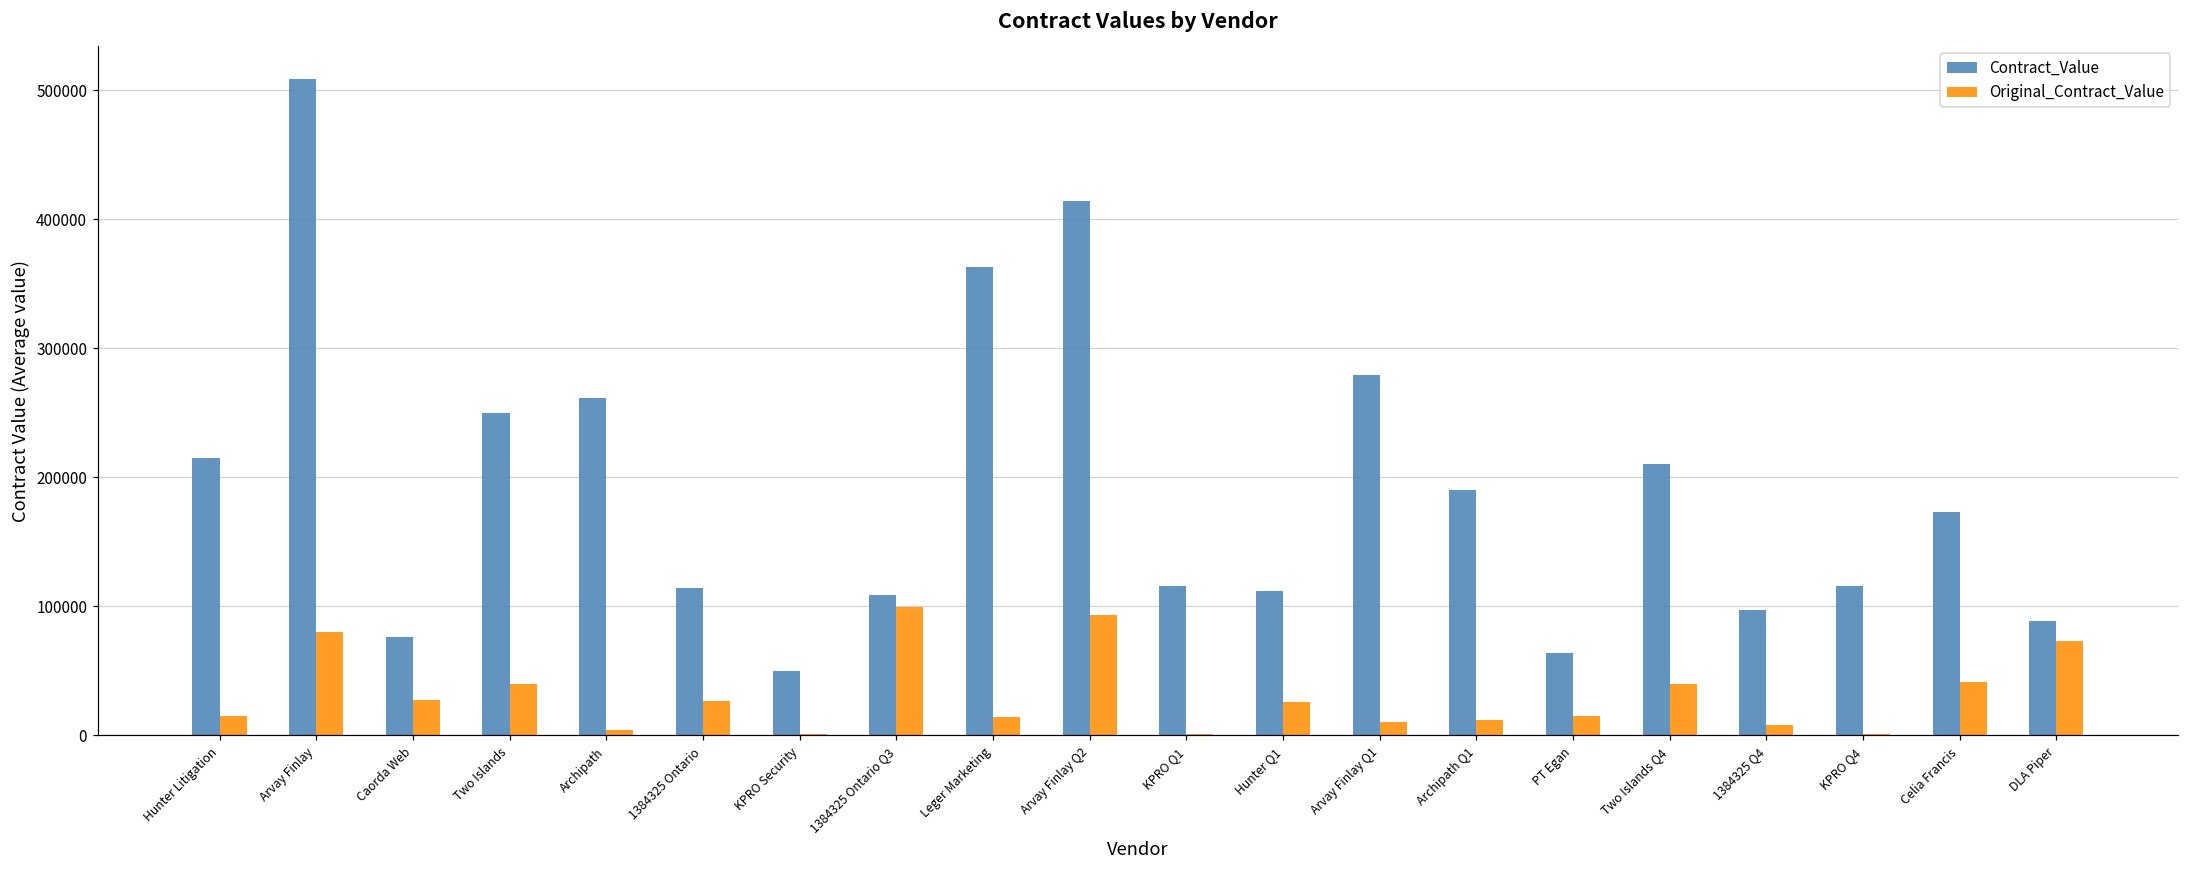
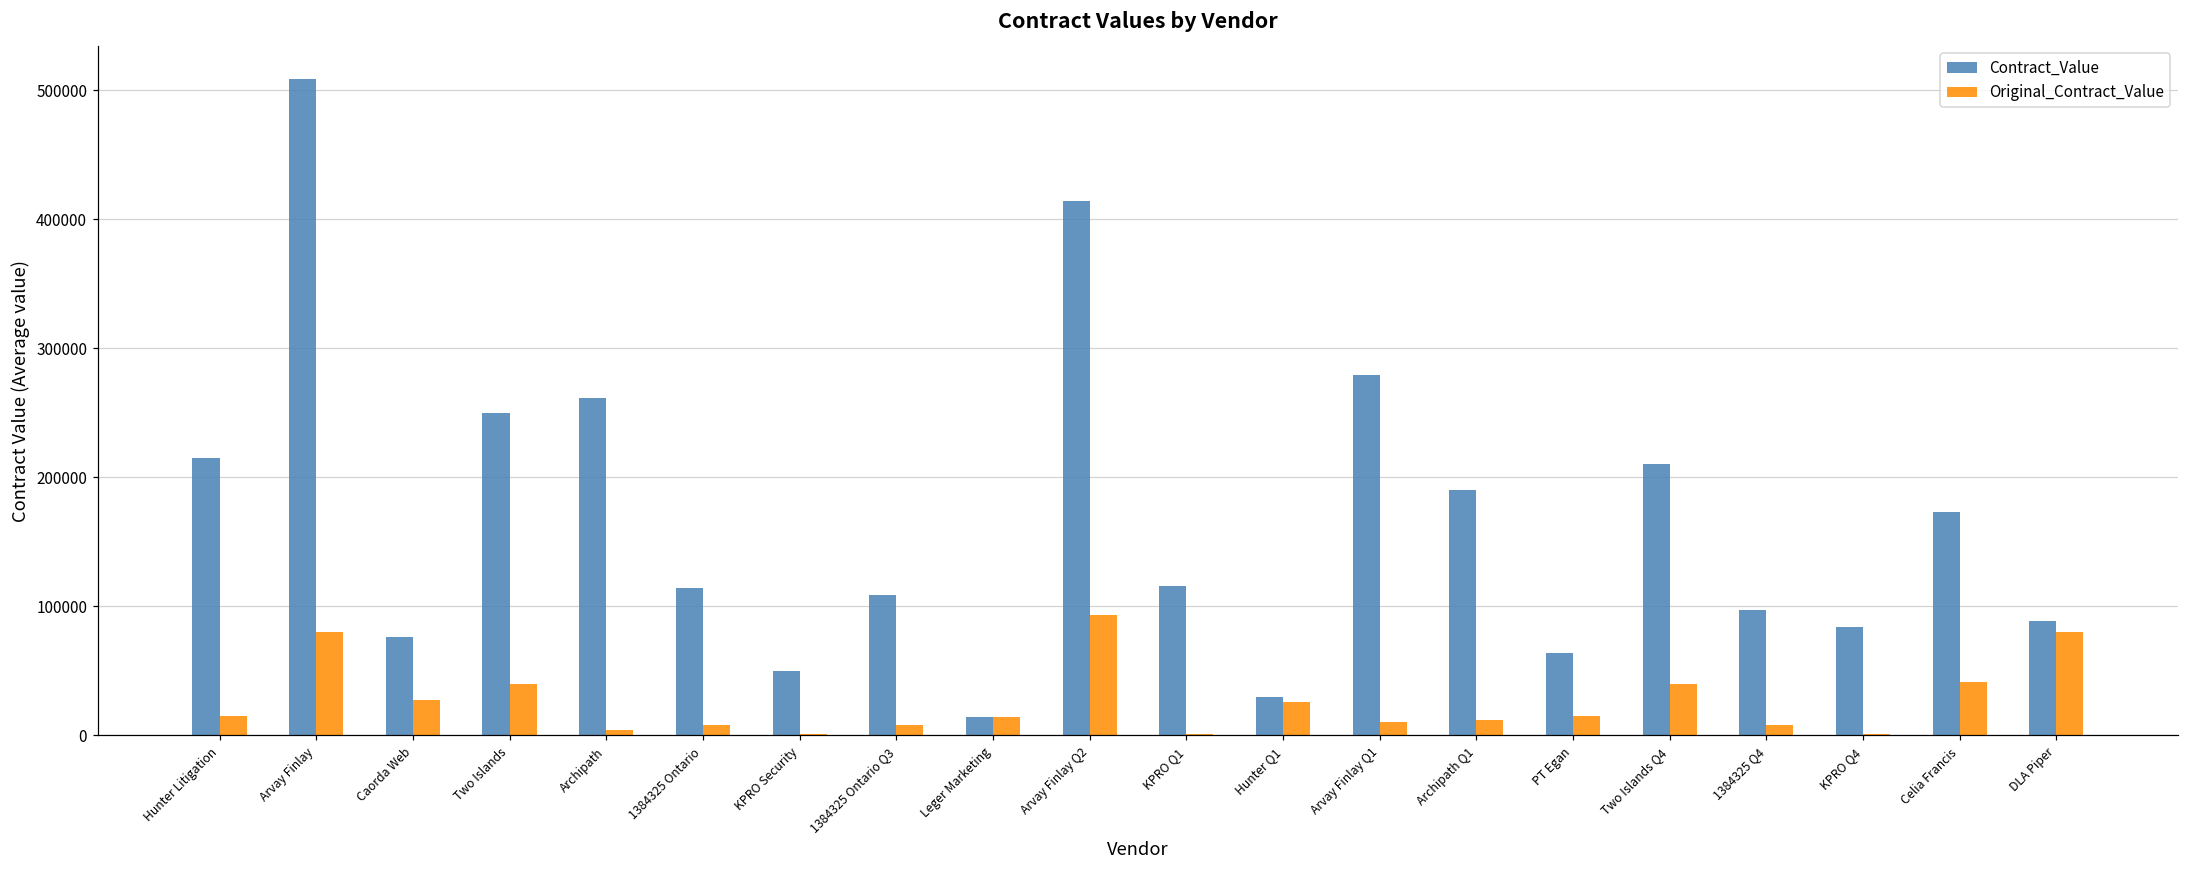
  {
    "Contract_Value": {
      "Hunter Litigation": 215000,
      "Arvay Finlay": 509000,
      "Caorda Web": 76000,
      "Two Islands": 250000,
      "Archipath": 262000,
      "1384325 Ontario": 114000,
      "KPRO Security": 50000,
      "1384325 Ontario Q3": 109000,
-     "Leger Marketing": 363000,
+     "Leger Marketing": 15000,
      "Arvay Finlay Q2": 414000,
      "KPRO Q1": 116000,
-     "Hunter Q1": 112000,
+     "Hunter Q1": 30000,
      "Arvay Finlay Q1": 279000,
      "Archipath Q1": 190000,
      "PT Egan": 64000,
      "Two Islands Q4": 210000,
      "1384325 Q4": 98000,
-     "KPRO Q4": 116000,
+     "KPRO Q4": 84000,
      "Celia Francis": 173000,
      "DLA Piper": 89000
    },
    "Original_Contract_Value": {
      "Hunter Litigation": 15000,
      "Arvay Finlay": 80000,
      "Caorda Web": 28000,
      "Two Islands": 40000,
      "Archipath": 4000,
-     "1384325 Ontario": 27000,
-     "1384325 Ontario Q3": 99000,
+     "1384325 Ontario": 8000,
+     "1384325 Ontario Q3": 8000,
      "Leger Marketing": 15000,
      "Arvay Finlay Q2": 93000,
      "Hunter Q1": 26000,
      "Arvay Finlay Q1": 10000,
      "Archipath Q1": 12000,
      "PT Egan": 15000,
      "Two Islands Q4": 40000,
      "1384325 Q4": 8000,
      "Celia Francis": 41000,
-     "DLA Piper": 73000
+     "DLA Piper": 80000
    }
  }
